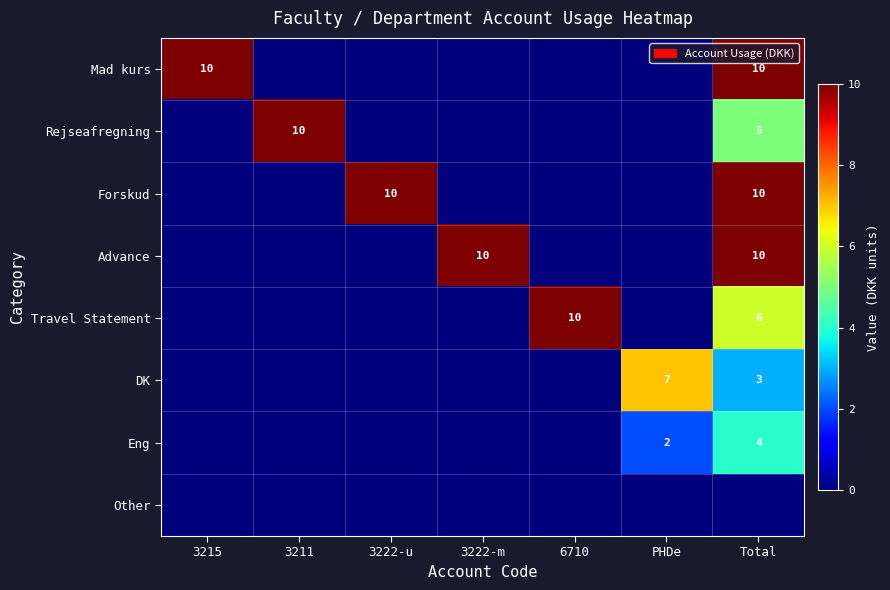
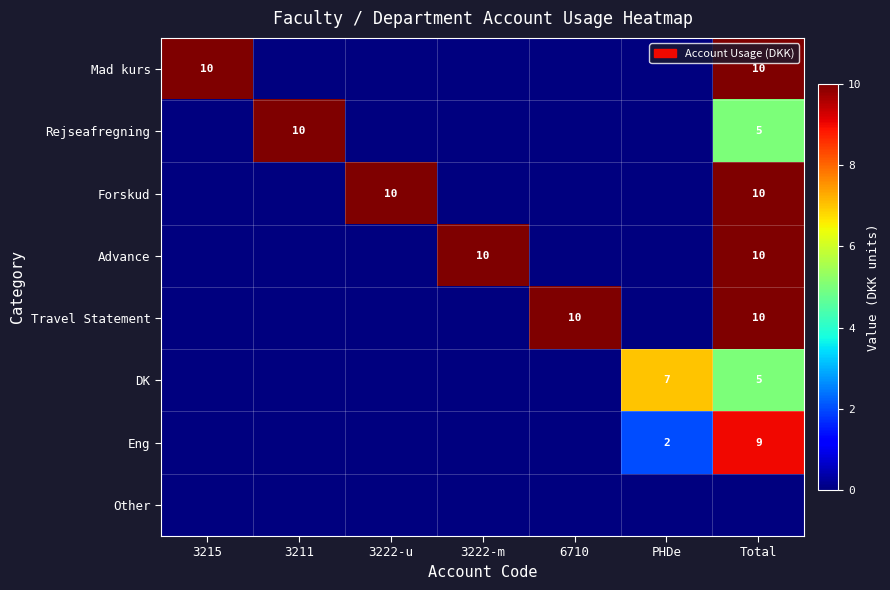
  {
    "Mad kurs": {
      "3215": 10,
      "Total": 10
    },
    "Rejseafregning": {
      "3211": 10,
      "Total": 5
    },
    "Forskud": {
      "3222-u": 10,
      "Total": 10
    },
    "Advance": {
      "3222-m": 10,
      "Total": 10
    },
    "Travel Statement": {
      "6710": 10,
-     "Total": 6
+     "Total": 10
    },
    "DK": {
      "PHDe": 7,
-     "Total": 3
+     "Total": 5
    },
    "Eng": {
      "PHDe": 2,
-     "Total": 4
+     "Total": 9
    }
  }
